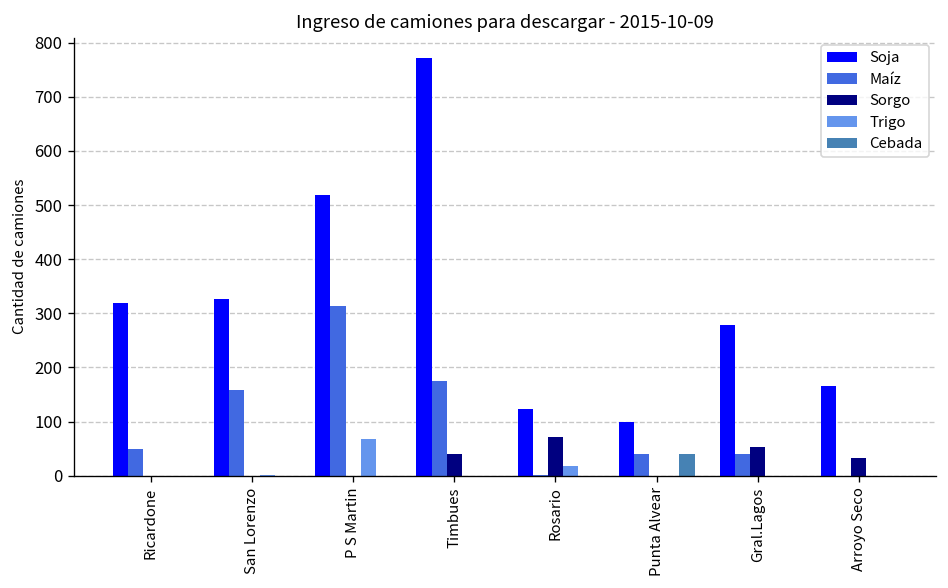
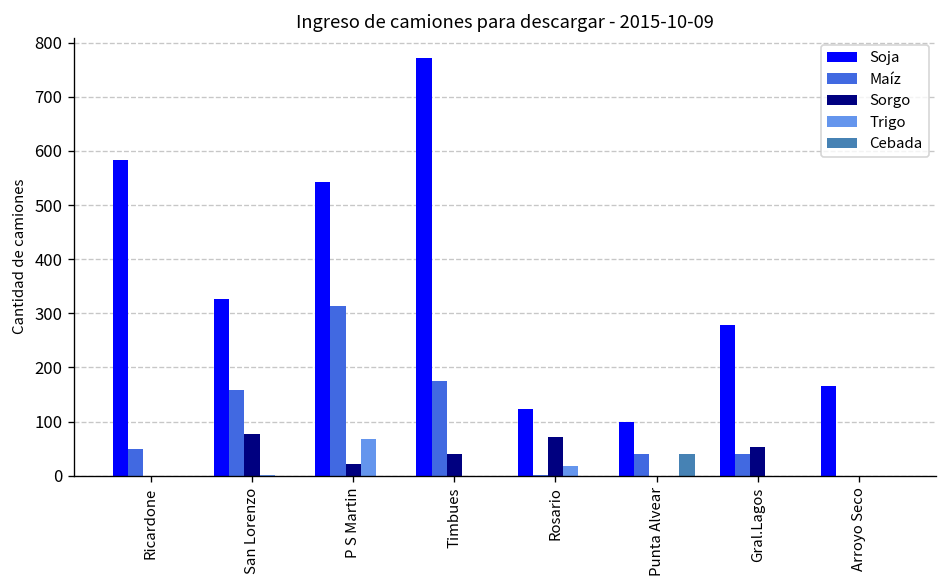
  {
    "Soja": {
-     "Ricardone": 320,
+     "Ricardone": 580,
      "San Lorenzo": 330,
-     "P S Martin": 520,
+     "P S Martin": 540,
      "Timbues": 770,
      "Rosario": 120,
      "Punta Alvear": 100,
      "Gral.Lagos": 280,
      "Arroyo Seco": 170
    },
    "Sorgo": {
      "Ricardone": 0,
-     "San Lorenzo": 0,
-     "P S Martin": 0,
+     "San Lorenzo": 80,
+     "P S Martin": 20,
      "Timbues": 40,
      "Rosario": 70,
      "Punta Alvear": 0,
      "Gral.Lagos": 50,
-     "Arroyo Seco": 30
+     "Arroyo Seco": 0
    }
  }
